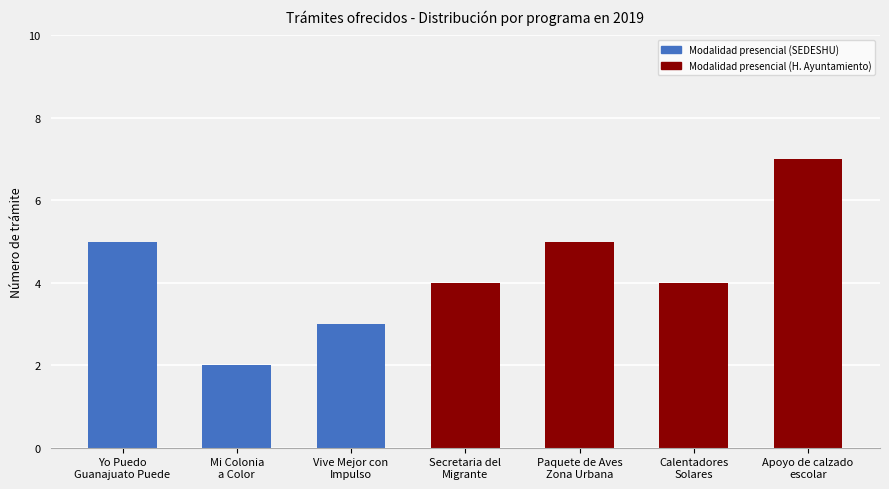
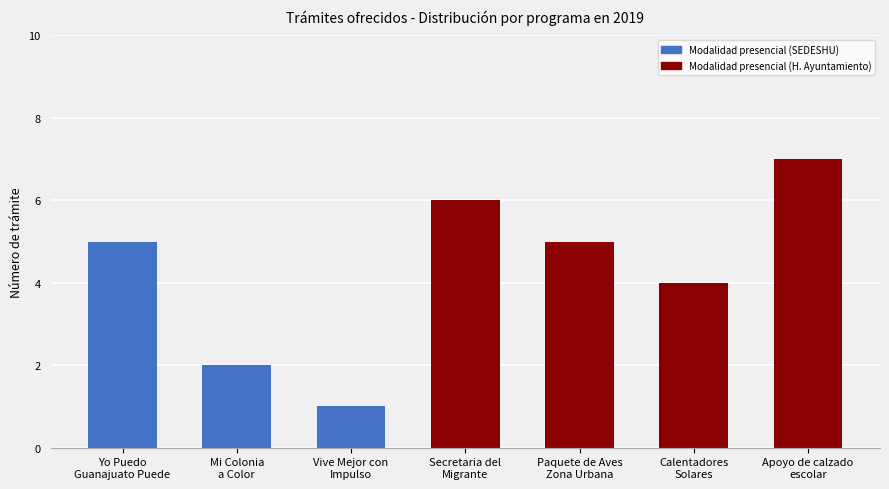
  {
    "Yo Puedo Guanajuato Puede": 5,
    "Mi Colonia a Color": 2,
-   "Vive Mejor con Impulso": 3,
-   "Secretaria del Migrante": 4,
+   "Vive Mejor con Impulso": 1,
+   "Secretaria del Migrante": 6,
    "Paquete de Aves Zona Urbana": 5,
    "Calentadores Solares": 4,
    "Apoyo de calzado escolar": 7
  }
